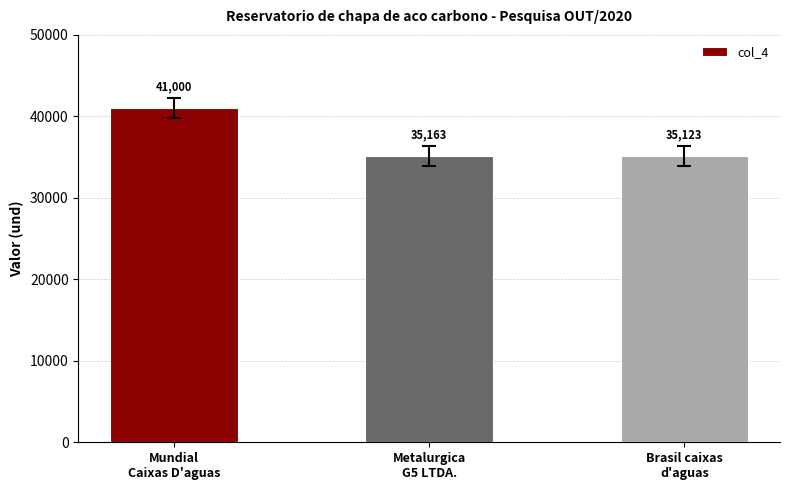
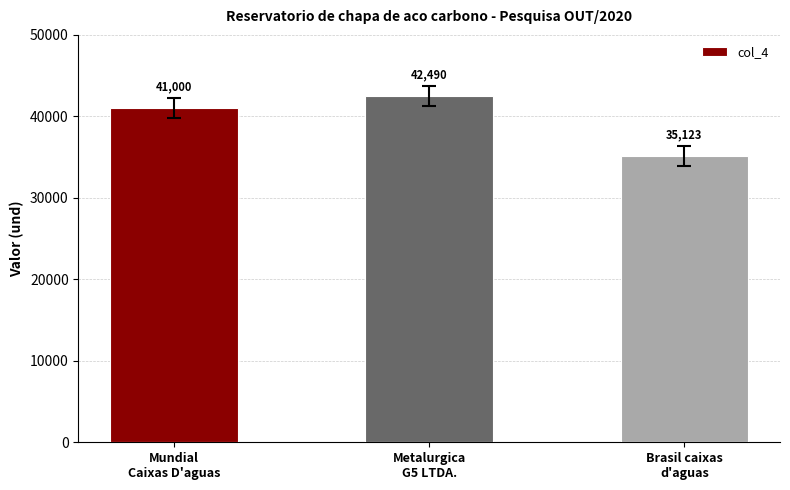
  {
    "col_4": {
      "Mundial Caixas D'aguas": "41,000",
-     "Metalurgica G5 LTDA.": "35,163",
+     "Metalurgica G5 LTDA.": "42,490",
      "Brasil caixas d'aguas": "35,123"
    }
  }
